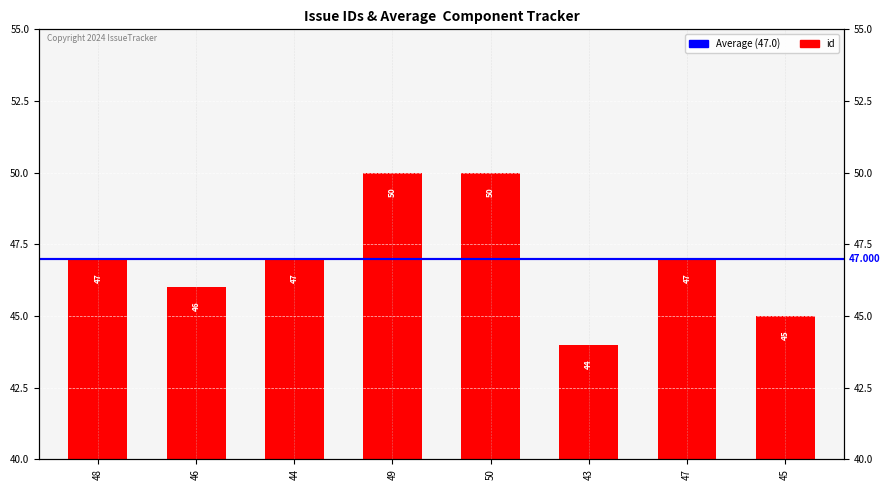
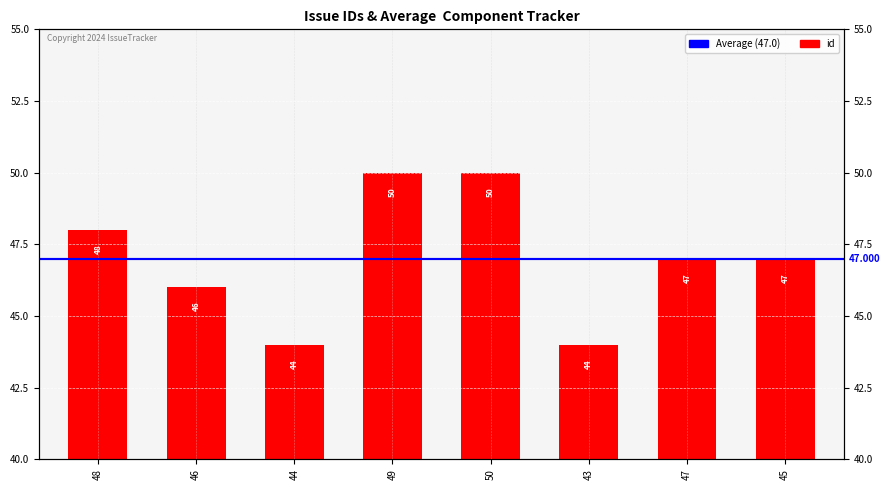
  {
-   "48": 47,
+   "48": 48,
    "46": 46,
-   "44": 47,
+   "44": 44,
    "49": 50,
    "50": 50,
    "43": 44,
    "47": 47,
-   "45": 45
+   "45": 47
  }
